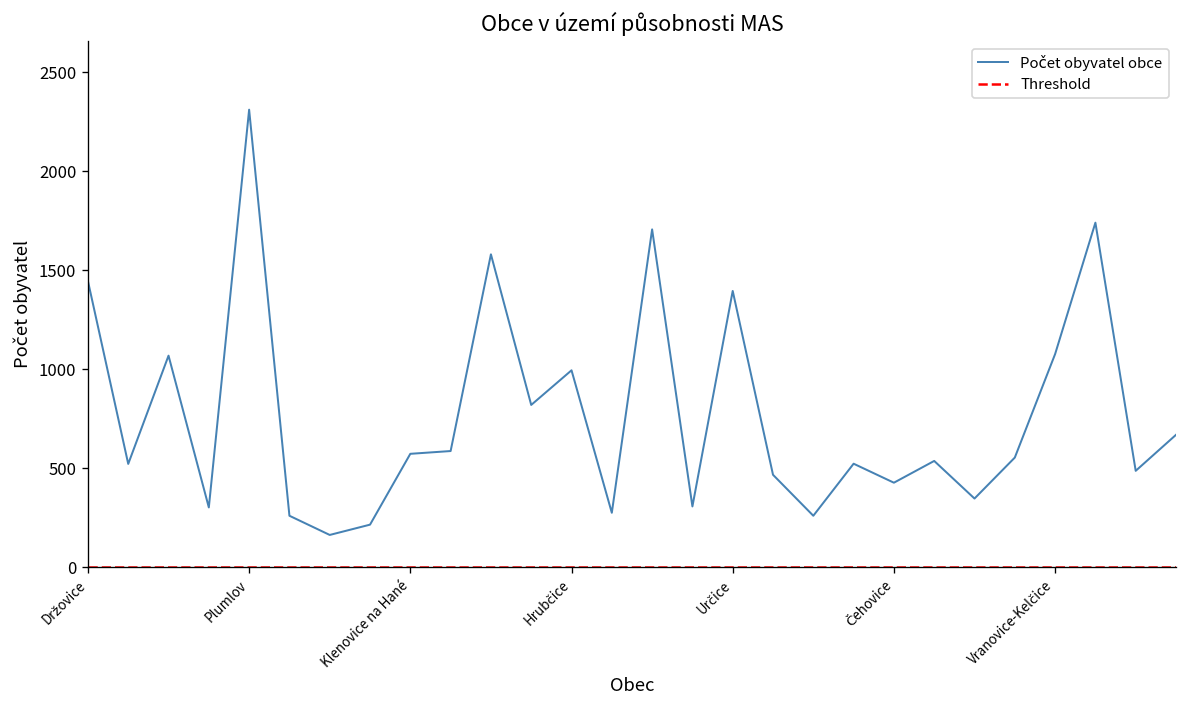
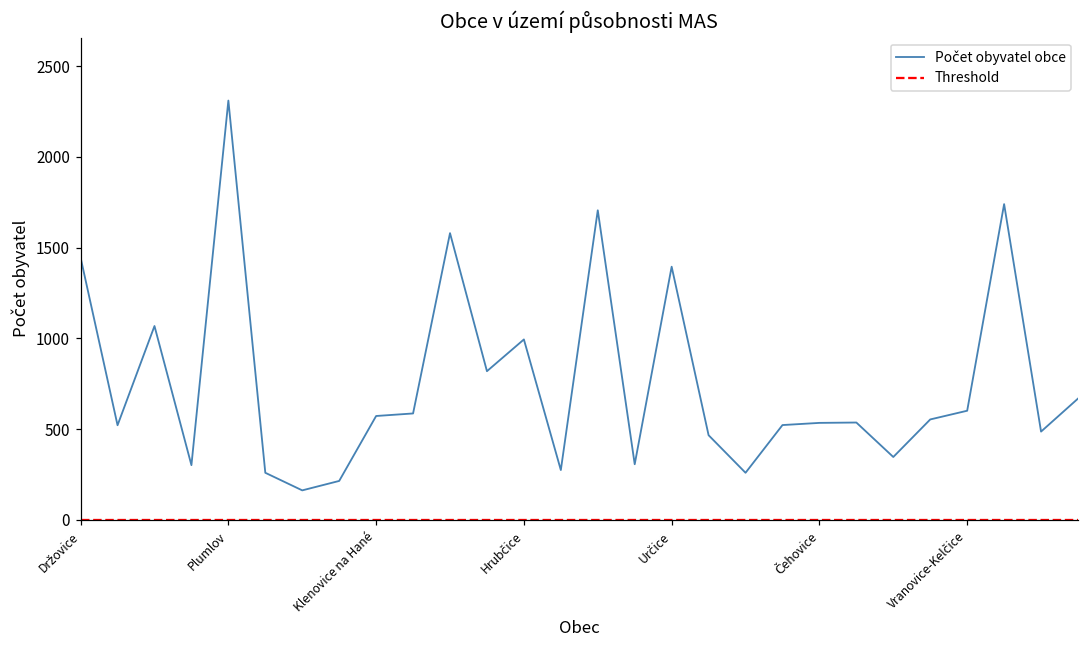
  {
    "Držovice": 1450,
    "Plumlov": 2310,
    "Klenovice na Hané": 570,
    "Hrubčice": 990,
    "Určice": 1400,
-   "Čehovice": 430,
-   "Vranovice-Kelčice": 1080
+   "Čehovice": 530,
+   "Vranovice-Kelčice": 600
  }
